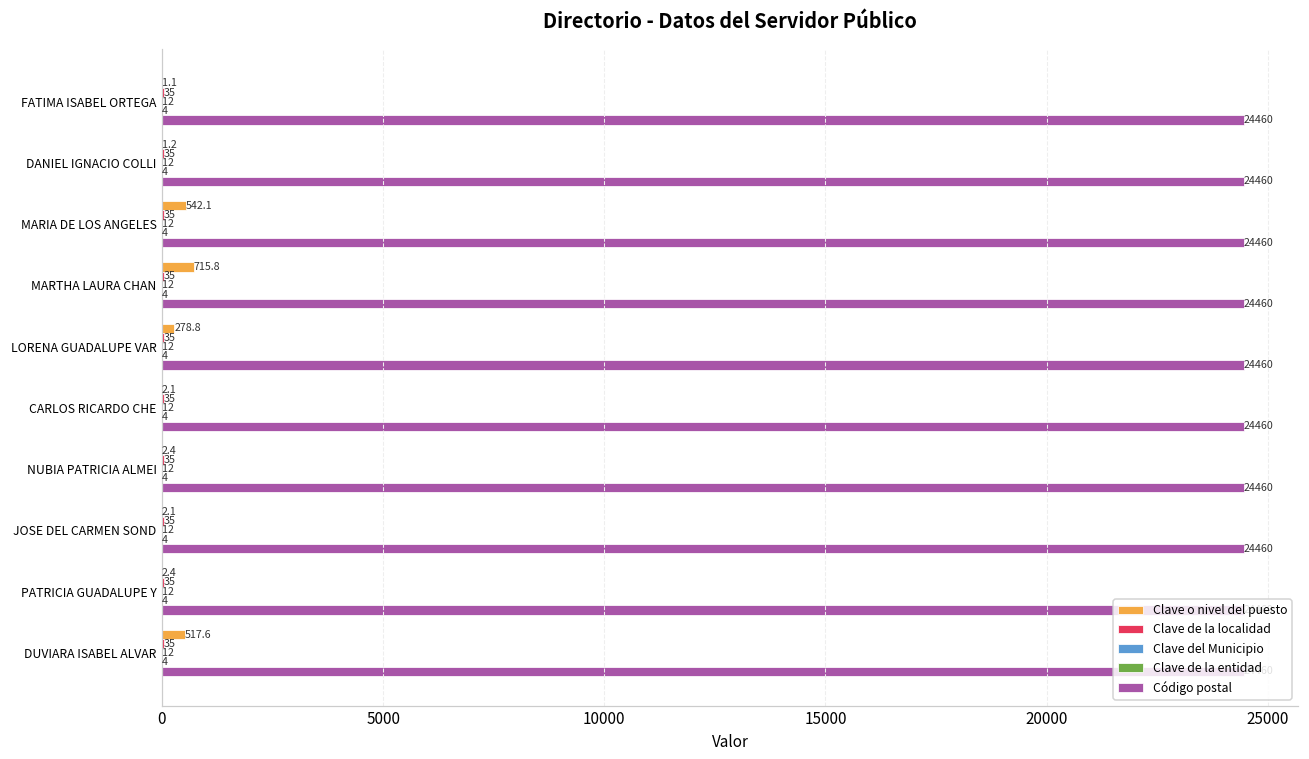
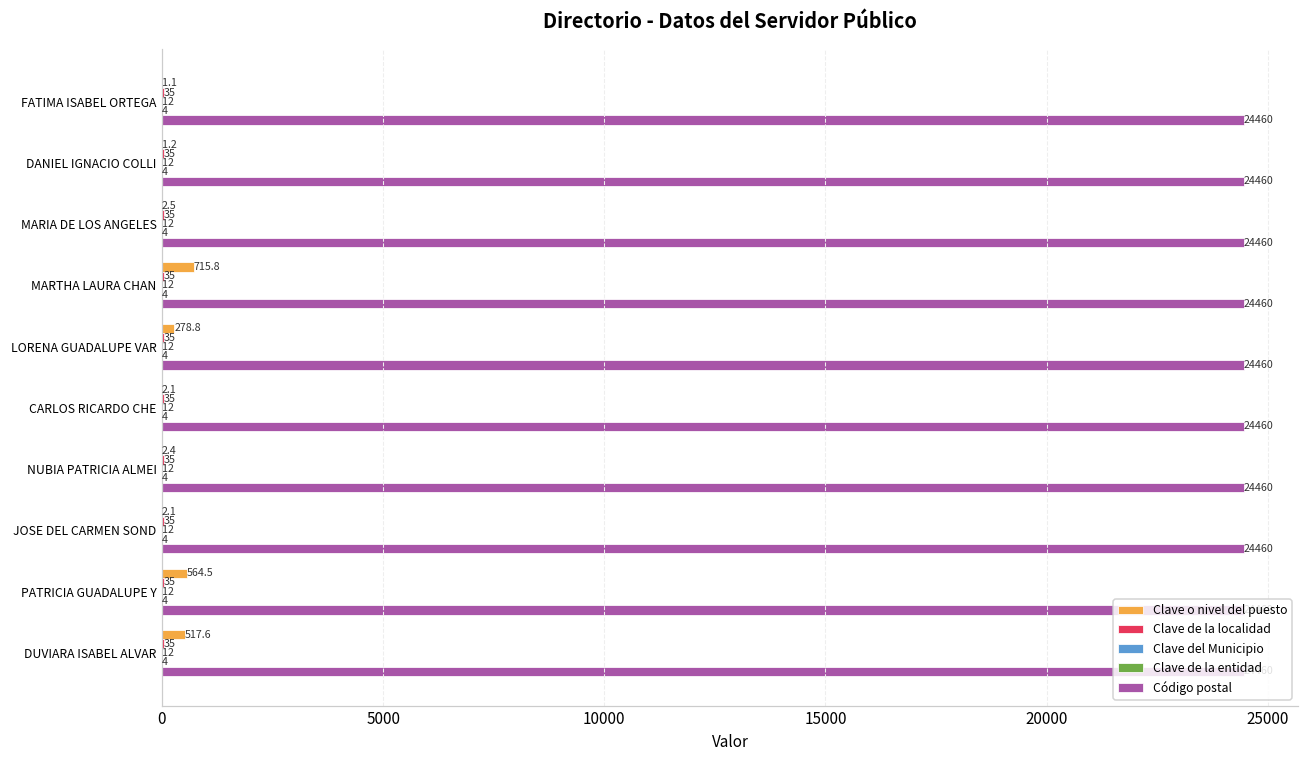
  {
    "Clave o nivel del puesto": {
      "FATIMA ISABEL ORTEGA": 1.1,
      "DANIEL IGNACIO COLLI": 1.2,
-     "MARIA DE LOS ANGELES": 542.1,
+     "MARIA DE LOS ANGELES": 2.5,
      "MARTHA LAURA CHAN": 715.8,
      "LORENA GUADALUPE VAR": 278.8,
      "CARLOS RICARDO CHE": 2.1,
      "NUBIA PATRICIA ALMEI": 2.4,
      "JOSE DEL CARMEN SOND": 2.1,
-     "PATRICIA GUADALUPE Y": 2.4,
+     "PATRICIA GUADALUPE Y": 564.5,
      "DUVIARA ISABEL ALVAR": 517.6
    },
    "Clave de la localidad": {
      "MARTHA LAURA CHAN": 35,
      "LORENA GUADALUPE VAR": 35,
      "PATRICIA GUADALUPE Y": 35,
      "DUVIARA ISABEL ALVAR": 35
    },
    "Clave del Municipio": {
      "FATIMA ISABEL ORTEGA": 12,
      "MARTHA LAURA CHAN": 12,
      "LORENA GUADALUPE VAR": 12,
      "CARLOS RICARDO CHE": 12,
      "PATRICIA GUADALUPE Y": 12,
      "DUVIARA ISABEL ALVAR": 12
    },
    "Código postal": {
      "FATIMA ISABEL ORTEGA": 24460,
      "DANIEL IGNACIO COLLI": 24460,
      "MARIA DE LOS ANGELES": 24460,
      "MARTHA LAURA CHAN": 24460,
      "LORENA GUADALUPE VAR": 24460,
      "CARLOS RICARDO CHE": 24460,
      "NUBIA PATRICIA ALMEI": 24460,
      "JOSE DEL CARMEN SOND": 24460
    }
  }
